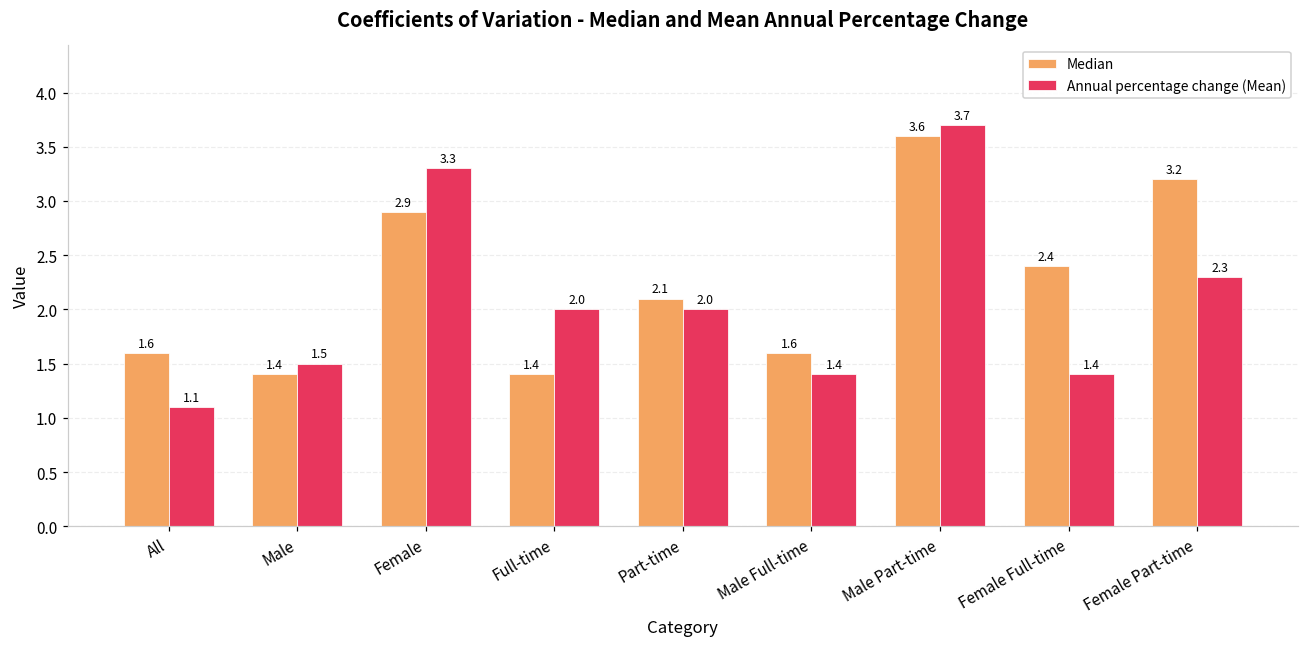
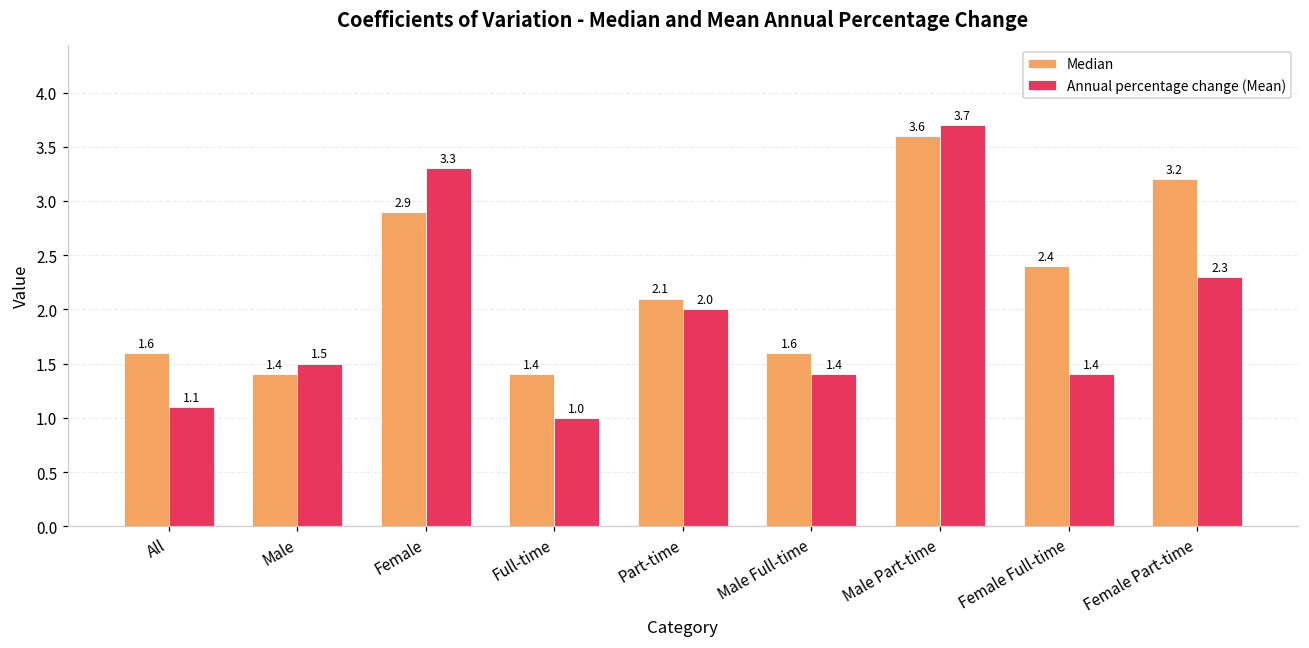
  {
    "Median": {
      "All": 1.6,
      "Male": 1.4,
      "Female": 2.9,
      "Full-time": 1.4,
      "Part-time": 2.1,
      "Male Full-time": 1.6,
      "Male Part-time": 3.6,
      "Female Full-time": 2.4,
      "Female Part-time": 3.2
    },
    "Annual percentage change (Mean)": {
      "All": 1.1,
      "Male": 1.5,
      "Female": 3.3,
-     "Full-time": 2.0,
+     "Full-time": 1.0,
      "Part-time": 2.0,
      "Male Full-time": 1.4,
      "Male Part-time": 3.7,
      "Female Full-time": 1.4,
      "Female Part-time": 2.3
    }
  }
